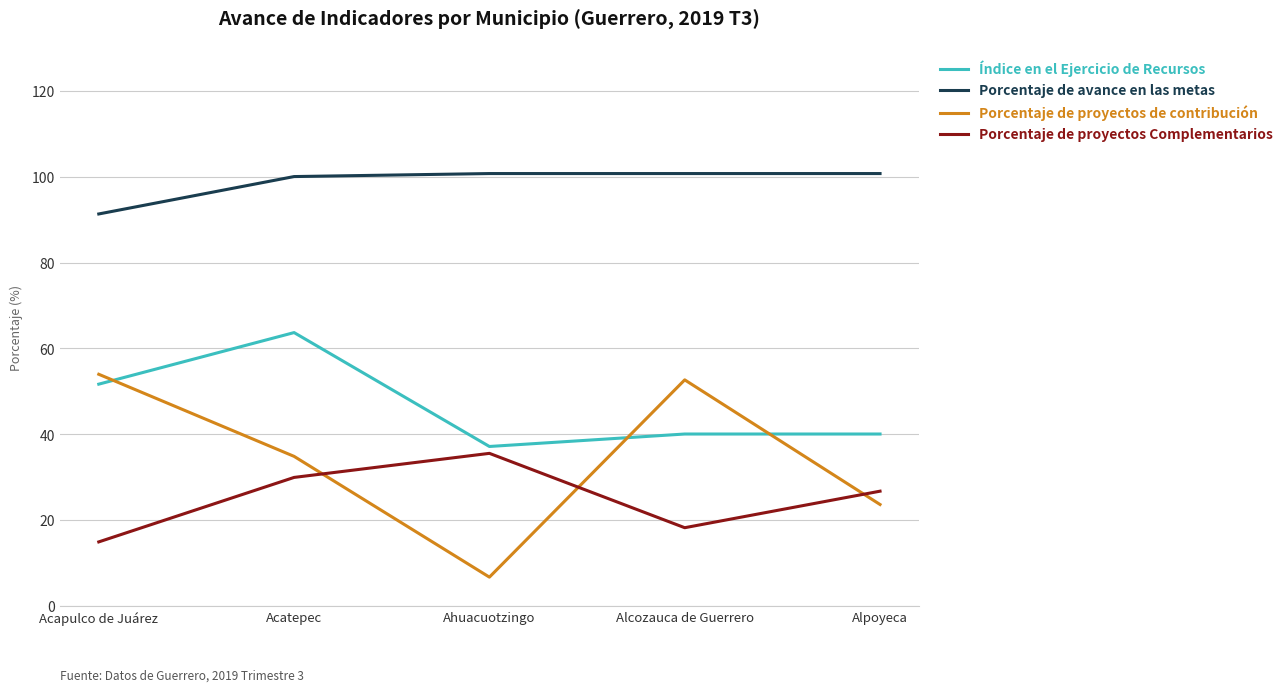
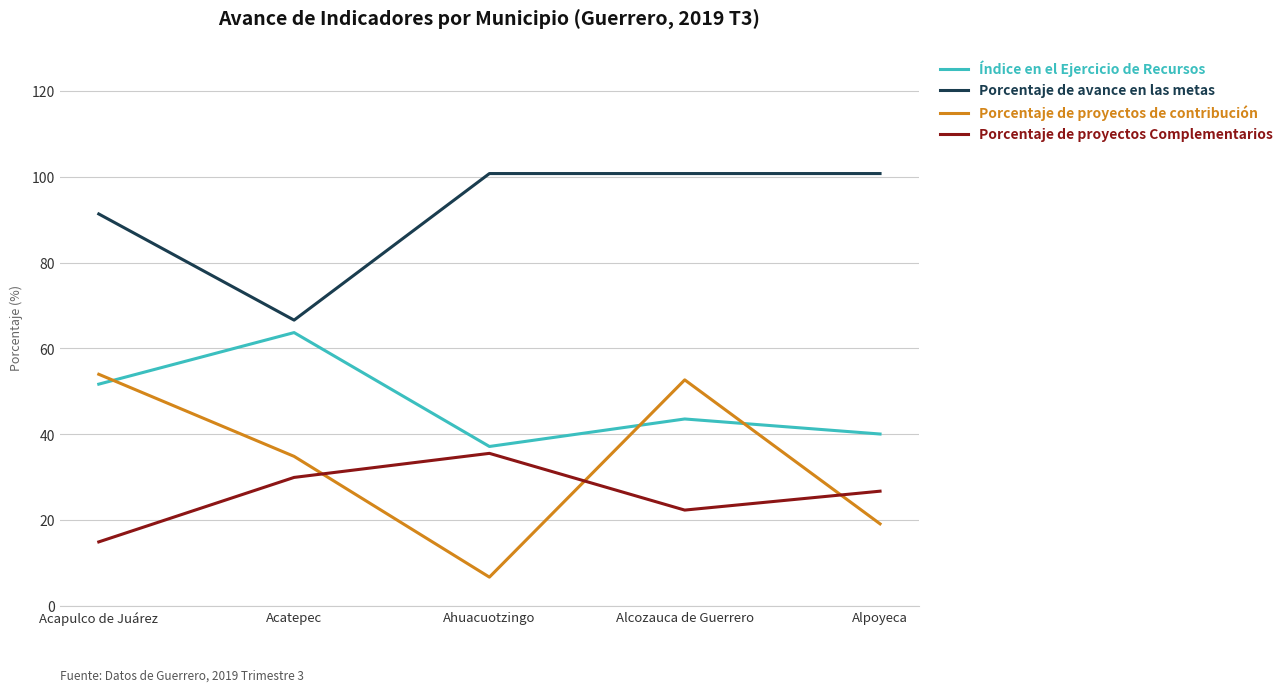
  {
    "Índice en el Ejercicio de Recursos": {
      "Acapulco de Juárez": 52,
      "Acatepec": 64,
      "Ahuacuotzingo": 37,
-     "Alcozauca de Guerrero": 40,
+     "Alcozauca de Guerrero": 44,
      "Alpoyeca": 40
    },
    "Porcentaje de avance en las metas": {
      "Acapulco de Juárez": 91,
-     "Acatepec": 100,
+     "Acatepec": 67,
      "Ahuacuotzingo": 101,
      "Alcozauca de Guerrero": 101,
      "Alpoyeca": 101
    },
    "Porcentaje de proyectos de contribución": {
      "Acapulco de Juárez": 54,
      "Acatepec": 35,
      "Ahuacuotzingo": 7,
      "Alcozauca de Guerrero": 53,
-     "Alpoyeca": 24
+     "Alpoyeca": 19
    },
    "Porcentaje de proyectos Complementarios": {
      "Acapulco de Juárez": 15,
      "Acatepec": 30,
      "Ahuacuotzingo": 36,
-     "Alcozauca de Guerrero": 18,
+     "Alcozauca de Guerrero": 22,
      "Alpoyeca": 27
    }
  }
